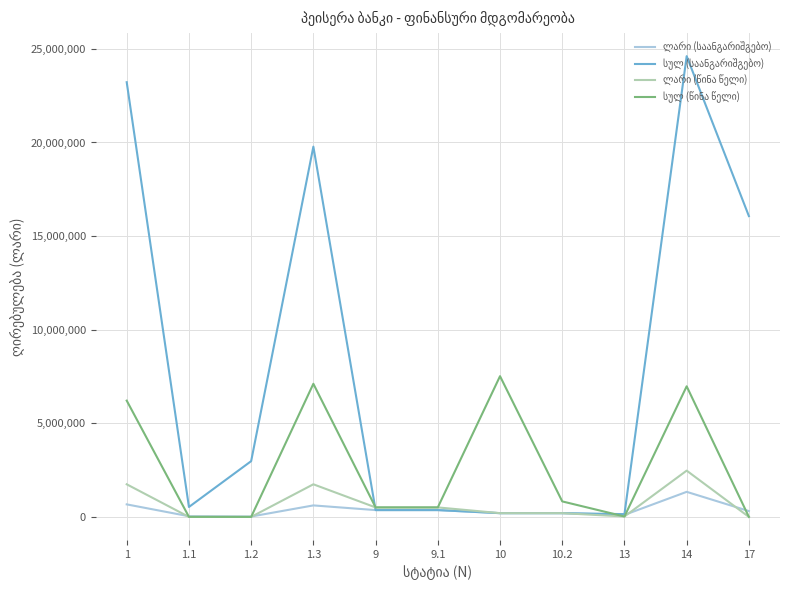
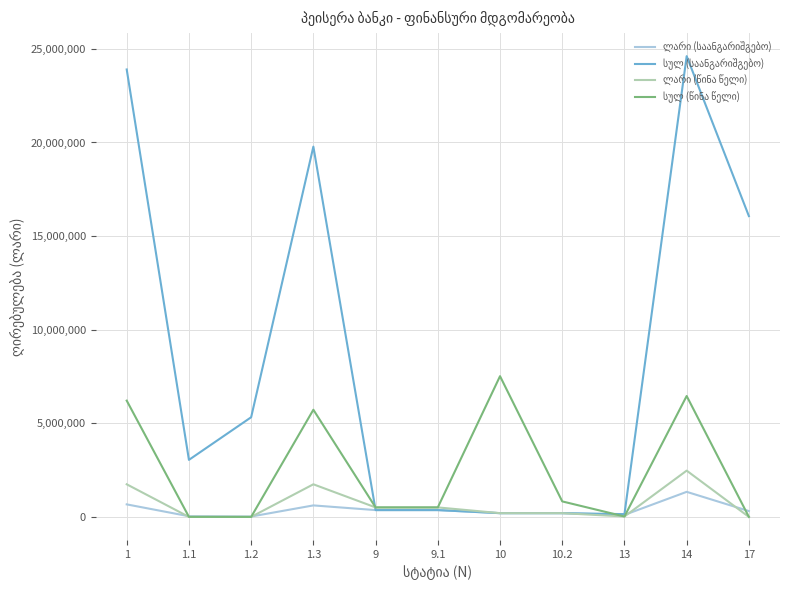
  {
    "სულ (საანგარიშგებო)": {
-     "1": "23,200,000",
-     "1.1": "500,000",
-     "1.2": "3,000,000",
+     "1": "23,900,000",
+     "1.1": "3,000,000",
+     "1.2": "5,300,000",
      "1.3": "19,800,000",
      "14": "24,600,000",
      "17": "16,100,000"
    },
    "სულ (წინა წელი)": {
      "1": "6,200,000",
-     "1.3": "7,100,000",
+     "1.3": "5,700,000",
      "10": "7,500,000",
      "10.2": "800,000",
-     "14": "7,000,000"
+     "14": "6,500,000"
    }
  }
